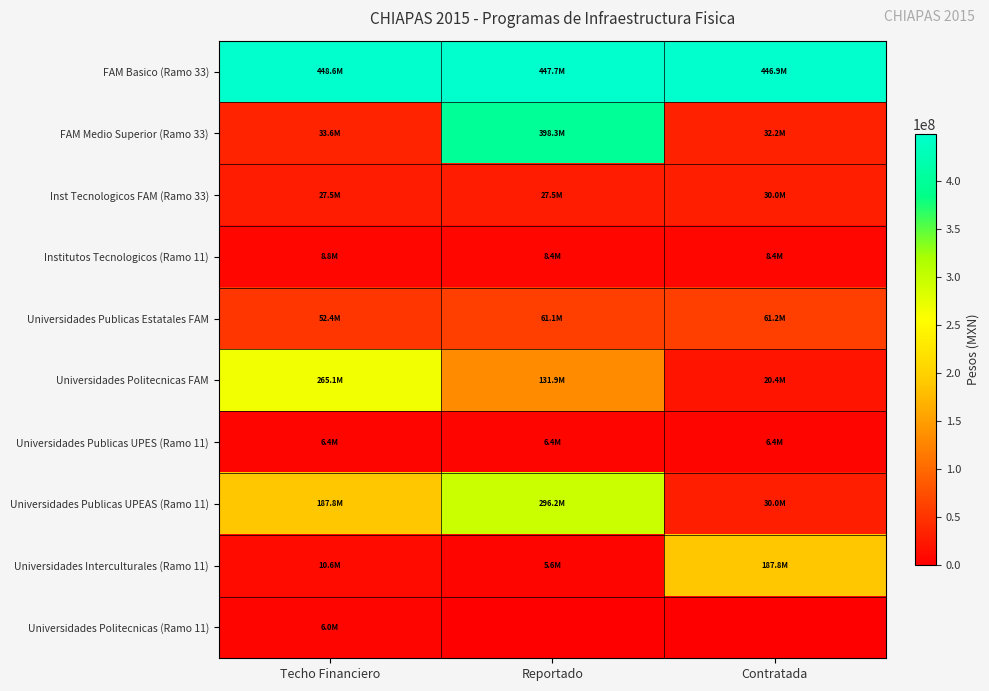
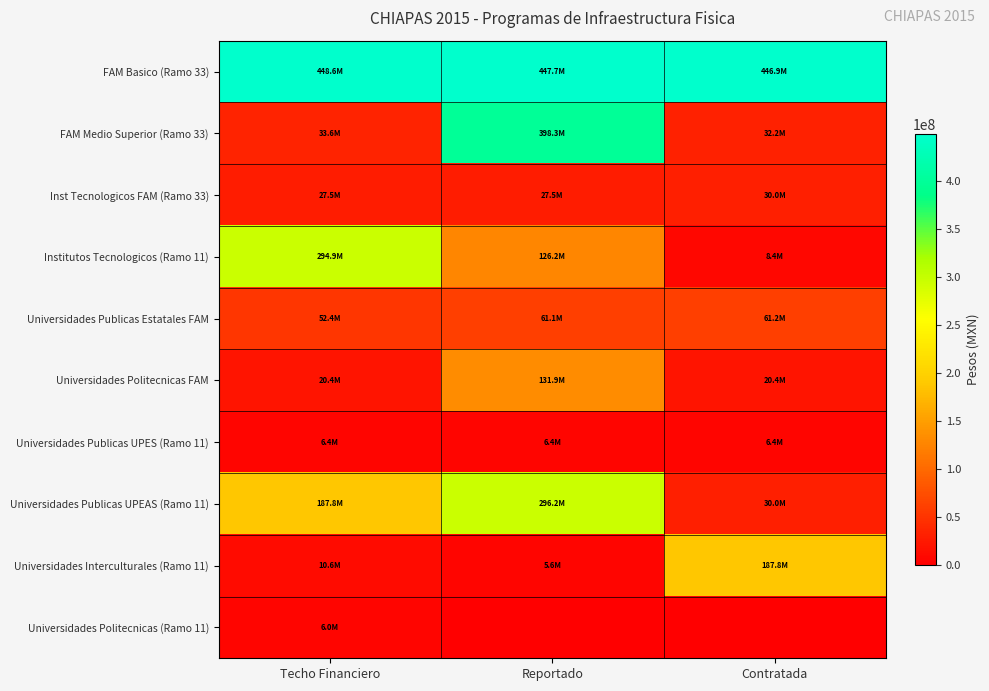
  {
    "FAM Basico (Ramo 33)": {
      "Techo Financiero": "448.6M",
      "Reportado": "447.7M",
      "Contratada": "446.9M"
    },
    "FAM Medio Superior (Ramo 33)": {
      "Techo Financiero": "33.6M",
      "Reportado": "398.3M",
      "Contratada": "32.2M"
    },
    "Inst Tecnologicos FAM (Ramo 33)": {
      "Techo Financiero": "27.5M",
      "Reportado": "27.5M",
      "Contratada": "30.0M"
    },
    "Institutos Tecnologicos (Ramo 11)": {
-     "Techo Financiero": "8.8M",
-     "Reportado": "8.4M",
+     "Techo Financiero": "294.9M",
+     "Reportado": "126.2M",
      "Contratada": "8.4M"
    },
    "Universidades Publicas Estatales FAM": {
      "Techo Financiero": "52.4M",
      "Reportado": "61.1M",
      "Contratada": "61.2M"
    },
    "Universidades Politecnicas FAM": {
-     "Techo Financiero": "265.1M",
+     "Techo Financiero": "20.4M",
      "Reportado": "131.9M",
      "Contratada": "20.4M"
    },
    "Universidades Publicas UPES (Ramo 11)": {
      "Techo Financiero": "6.4M",
      "Reportado": "6.4M",
      "Contratada": "6.4M"
    },
    "Universidades Publicas UPEAS (Ramo 11)": {
      "Techo Financiero": "187.8M",
      "Reportado": "296.2M",
      "Contratada": "30.0M"
    },
    "Universidades Interculturales (Ramo 11)": {
      "Techo Financiero": "10.6M",
      "Reportado": "5.6M",
      "Contratada": "187.8M"
    },
    "Universidades Politecnicas (Ramo 11)": {
      "Techo Financiero": "6.0M"
    }
  }
